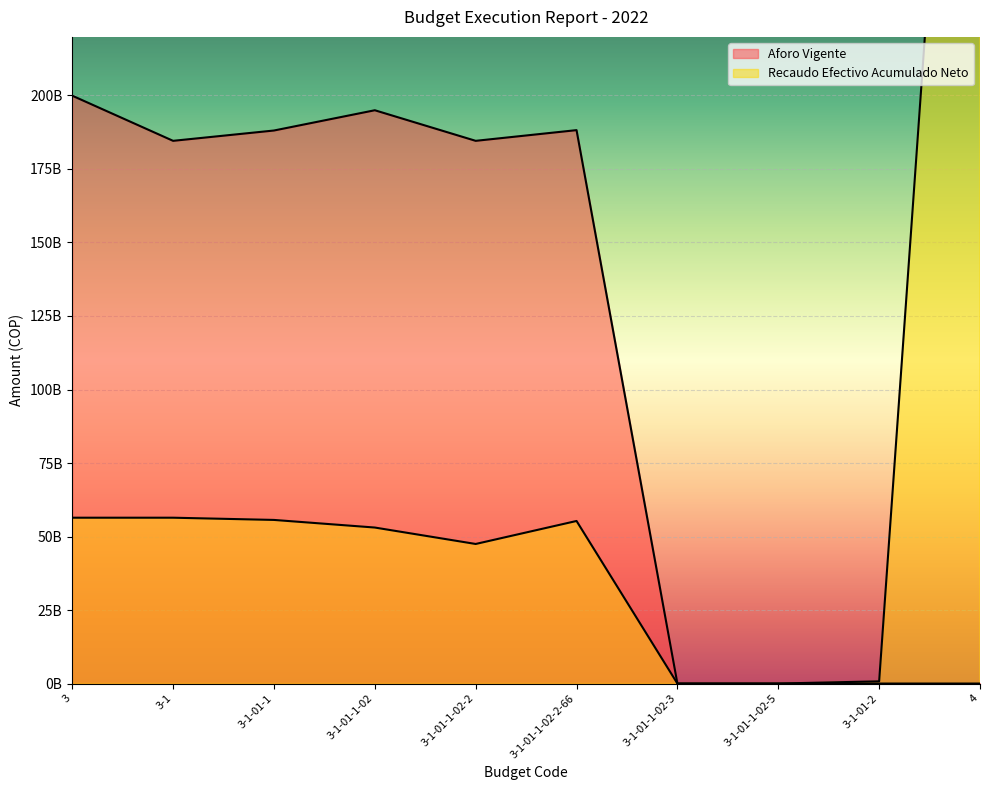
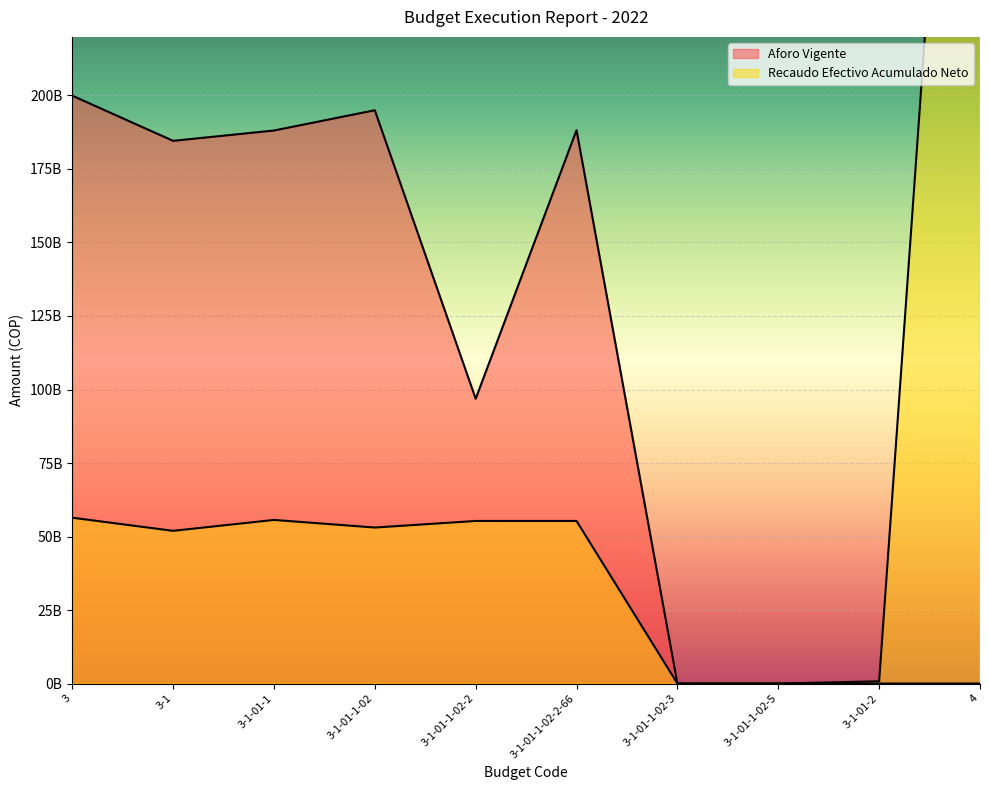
  {
    "Aforo Vigente": {
      "3": 200000000000,
      "3-1": 185000000000,
      "3-1-01-1": 188000000000,
      "3-1-01-1-02": 195000000000,
-     "3-1-01-1-02-2": 185000000000,
+     "3-1-01-1-02-2": 97000000000,
      "3-1-01-1-02-2-66": 188000000000,
      "4": 0
    },
    "Recaudo Efectivo Acumulado Neto": {
      "3": 56000000000,
-     "3-1": 56000000000,
+     "3-1": 52000000000,
      "3-1-01-1": 56000000000,
      "3-1-01-1-02": 53000000000,
-     "3-1-01-1-02-2": 47000000000,
+     "3-1-01-1-02-2": 55000000000,
      "3-1-01-1-02-2-66": 55000000000
    }
  }
